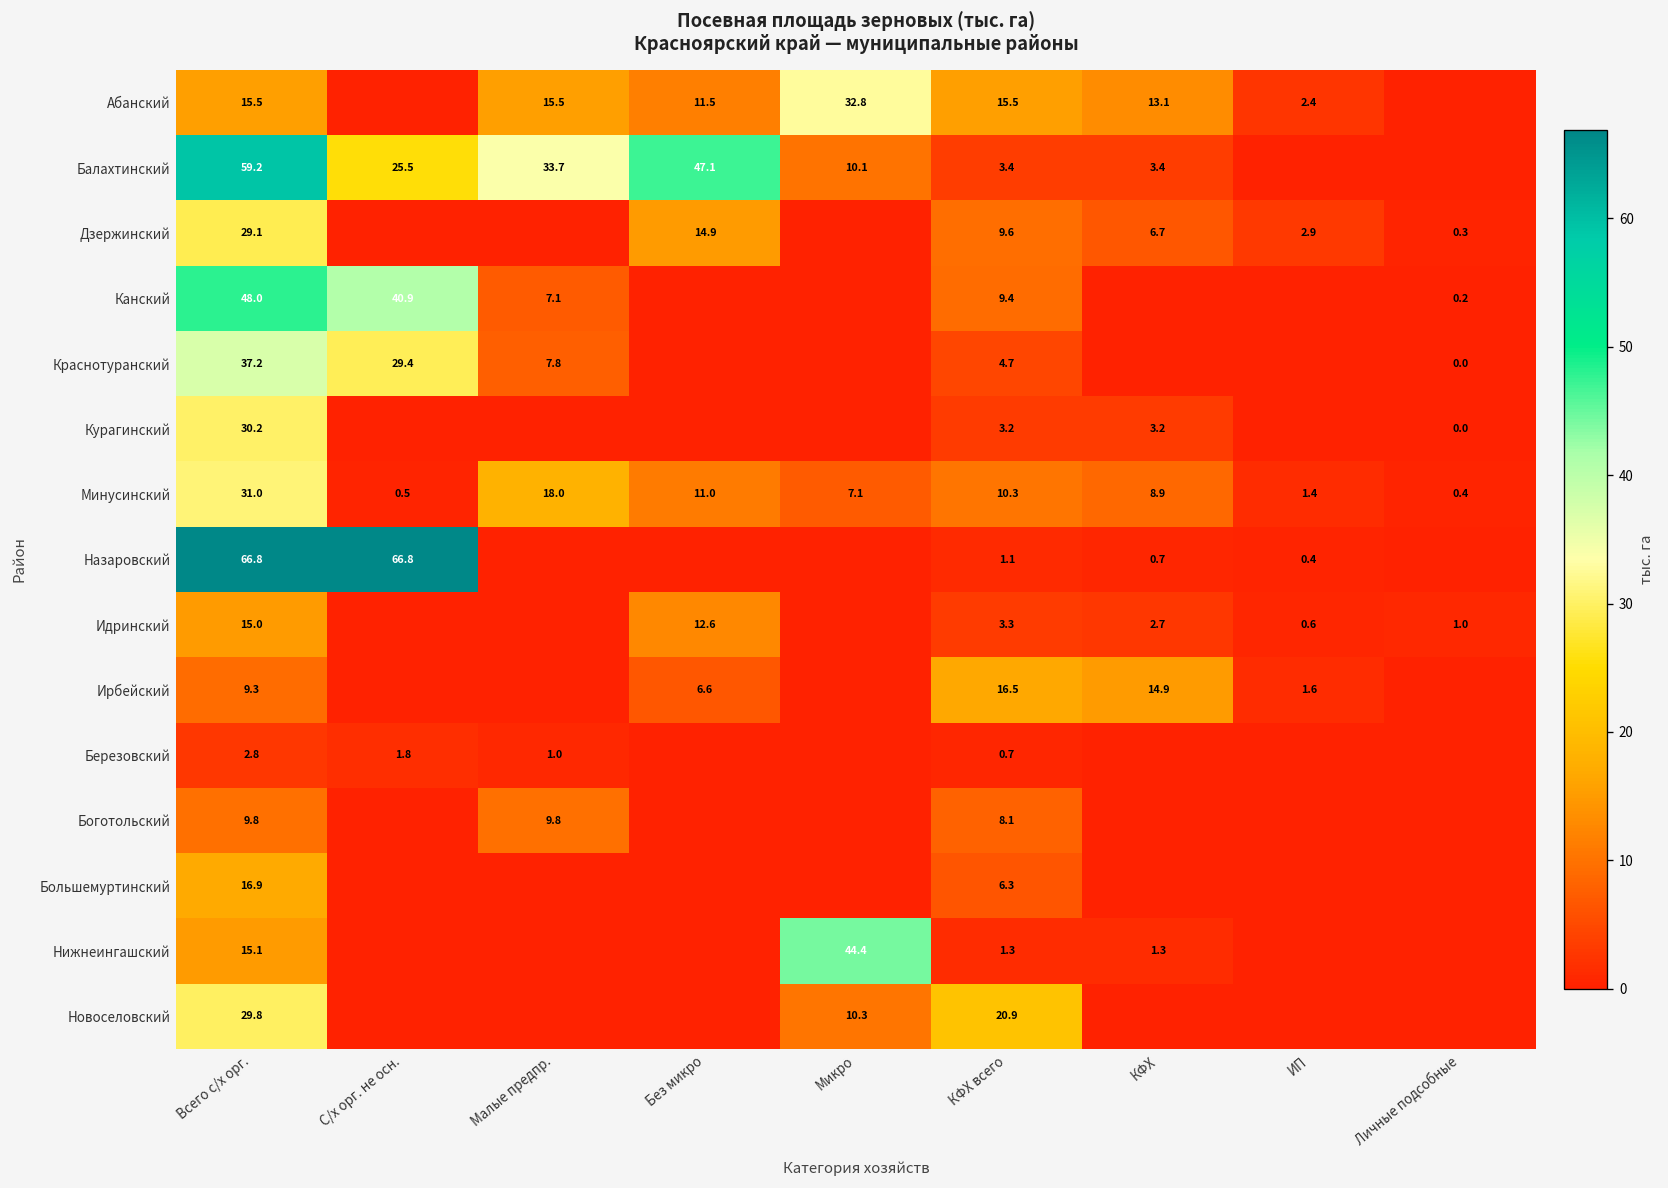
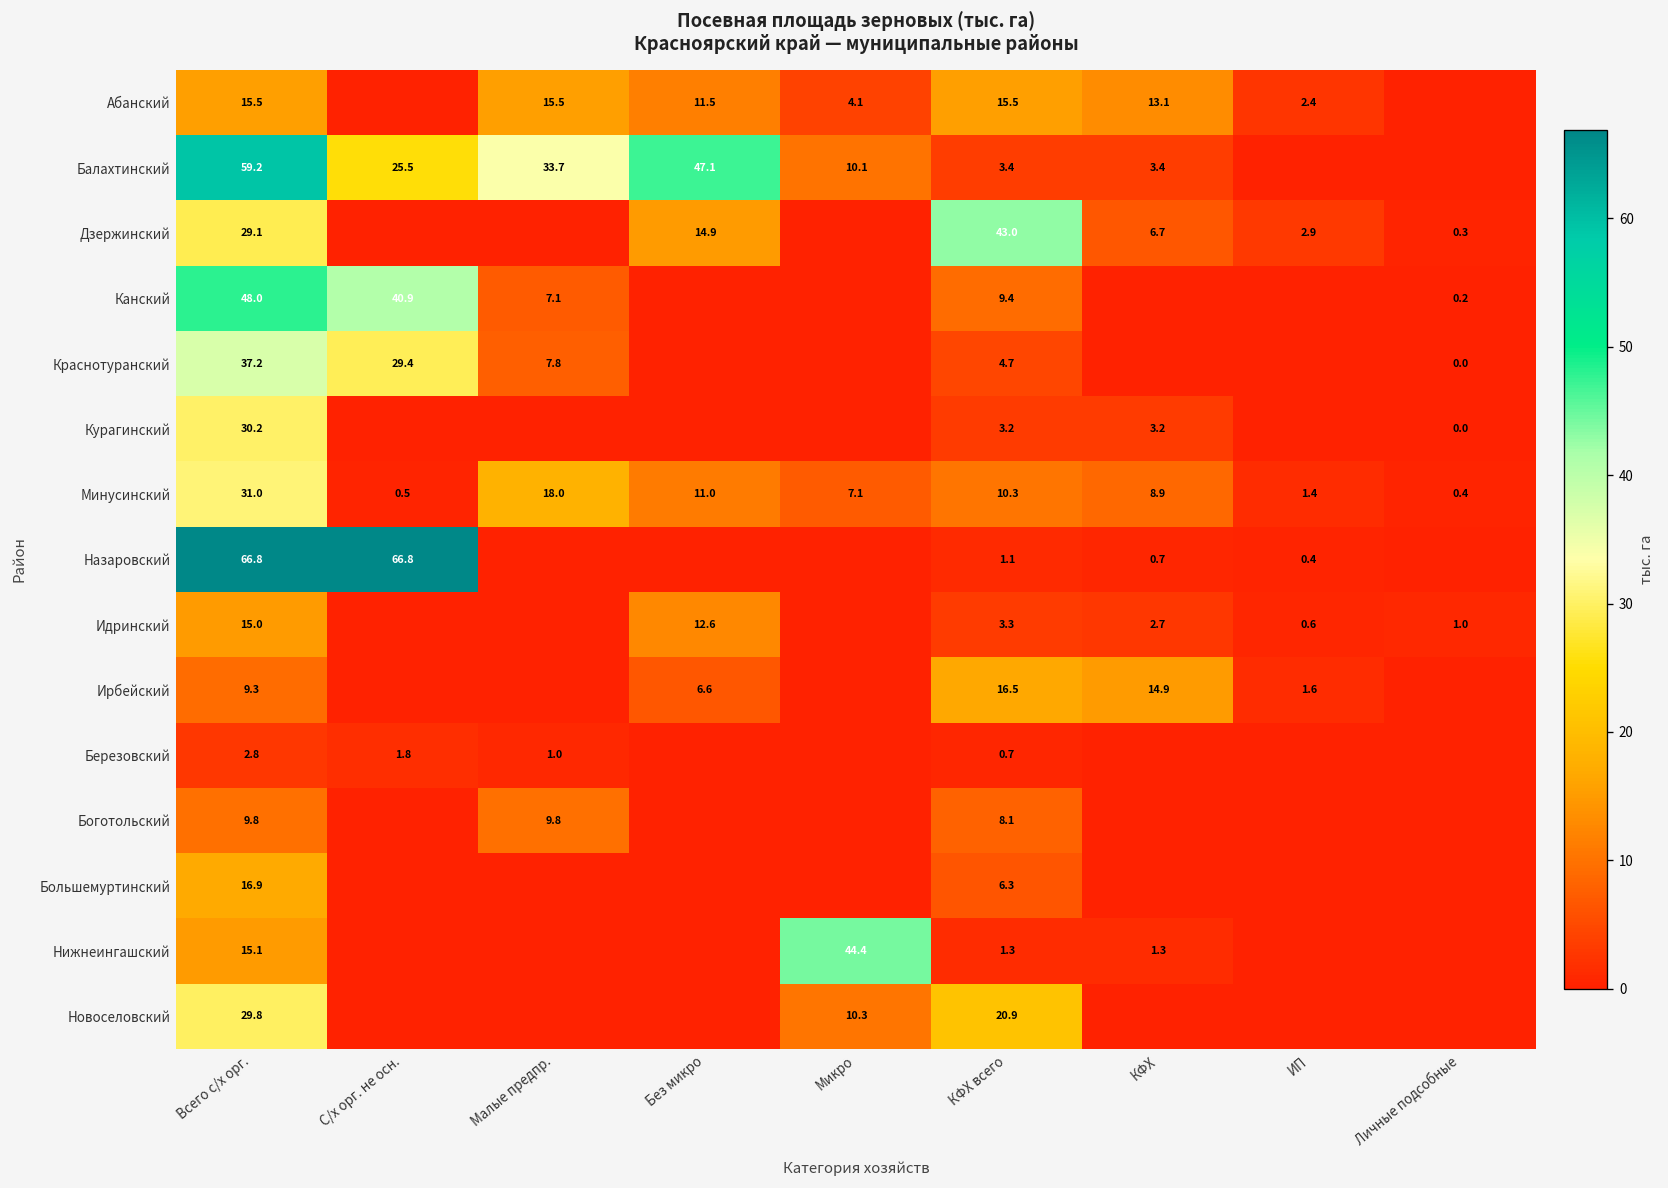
  {
    "Абанский": {
      "Всего с/х орг.": 15.5,
      "Малые предпр.": 15.5,
      "Без микро": 11.5,
-     "Микро": 32.8,
+     "Микро": 4.1,
      "КФХ всего": 15.5,
      "КФХ": 13.1,
      "ИП": 2.4
    },
    "Балахтинский": {
      "Всего с/х орг.": 59.2,
      "С/х орг. не осн.": 25.5,
      "Малые предпр.": 33.7,
      "Без микро": 47.1,
      "Микро": 10.1,
      "КФХ всего": 3.4,
      "КФХ": 3.4
    },
    "Дзержинский": {
      "Всего с/х орг.": 29.1,
      "Без микро": 14.9,
-     "КФХ всего": 9.6,
+     "КФХ всего": 43.0,
      "КФХ": 6.7,
      "ИП": 2.9,
      "Личные подсобные": 0.3
    },
    "Канский": {
      "Всего с/х орг.": 48.0,
      "С/х орг. не осн.": 40.9,
      "Малые предпр.": 7.1,
      "КФХ всего": 9.4,
      "Личные подсобные": 0.2
    },
    "Краснотуранский": {
      "Всего с/х орг.": 37.2,
      "С/х орг. не осн.": 29.4,
      "Малые предпр.": 7.8,
      "КФХ всего": 4.7,
      "Личные подсобные": 0.0
    },
    "Курагинский": {
      "Всего с/х орг.": 30.2,
      "КФХ всего": 3.2,
      "КФХ": 3.2,
      "Личные подсобные": 0.0
    },
    "Минусинский": {
      "Всего с/х орг.": 31.0,
      "С/х орг. не осн.": 0.5,
      "Малые предпр.": 18.0,
      "Без микро": 11.0,
      "Микро": 7.1,
      "КФХ всего": 10.3,
      "КФХ": 8.9,
      "ИП": 1.4,
      "Личные подсобные": 0.4
    },
    "Назаровский": {
      "Всего с/х орг.": 66.8,
      "С/х орг. не осн.": 66.8,
      "КФХ всего": 1.1,
      "КФХ": 0.7,
      "ИП": 0.4
    },
    "Идринский": {
      "Всего с/х орг.": 15.0,
      "Без микро": 12.6,
      "КФХ всего": 3.3,
      "КФХ": 2.7,
      "ИП": 0.6,
      "Личные подсобные": 1.0
    },
    "Ирбейский": {
      "Всего с/х орг.": 9.3,
      "Без микро": 6.6,
      "КФХ всего": 16.5,
      "КФХ": 14.9,
      "ИП": 1.6
    },
    "Березовский": {
      "Всего с/х орг.": 2.8,
      "С/х орг. не осн.": 1.8,
      "Малые предпр.": 1.0,
      "КФХ всего": 0.7
    },
    "Боготольский": {
      "Всего с/х орг.": 9.8,
      "Малые предпр.": 9.8,
      "КФХ всего": 8.1
    },
    "Большемуртинский": {
      "Всего с/х орг.": 16.9,
      "КФХ всего": 6.3
    },
    "Нижнеингашский": {
      "Всего с/х орг.": 15.1,
      "Микро": 44.4,
      "КФХ всего": 1.3,
      "КФХ": 1.3
    },
    "Новоселовский": {
      "Всего с/х орг.": 29.8,
      "Микро": 10.3,
      "КФХ всего": 20.9
    }
  }
